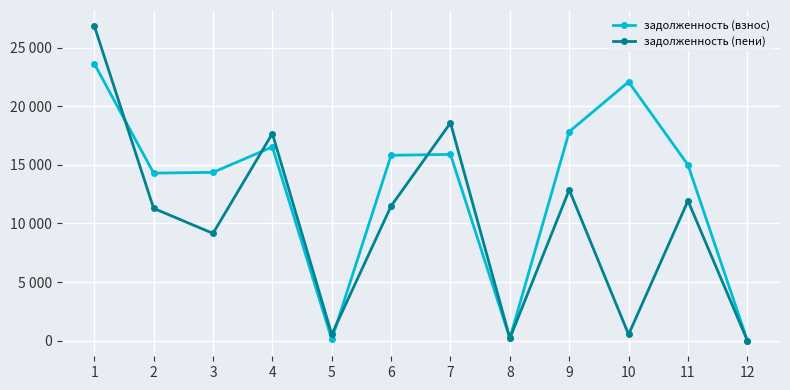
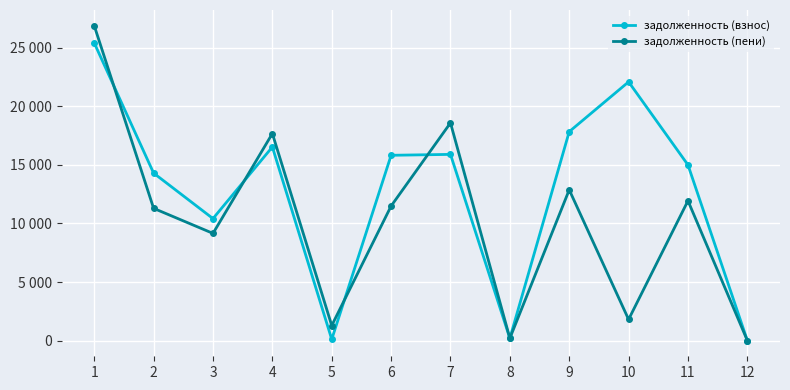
  {
    "задолженность (взнос)": {
-     "1": 23600,
+     "1": 25400,
      "2": 14300,
-     "3": 14400,
+     "3": 10400,
      "4": 16500,
      "5": 100,
      "6": 15800,
      "7": 15900,
      "9": 17800,
      "10": 22100,
      "11": 15000
    },
    "задолженность (пени)": {
      "1": 26900,
      "2": 11300,
      "3": 9200,
      "4": 17700,
-     "5": 500,
+     "5": 1300,
      "6": 11500,
      "7": 18600,
      "9": 12900,
-     "10": 500,
+     "10": 1800,
      "11": 11900
    }
  }
